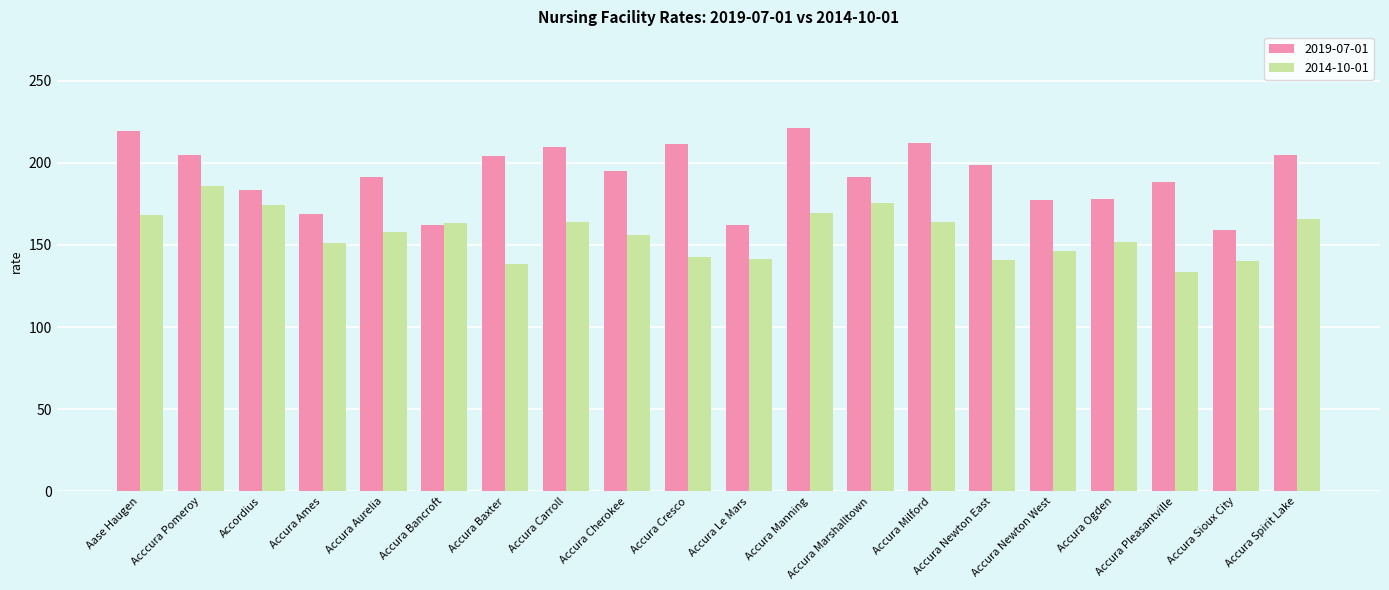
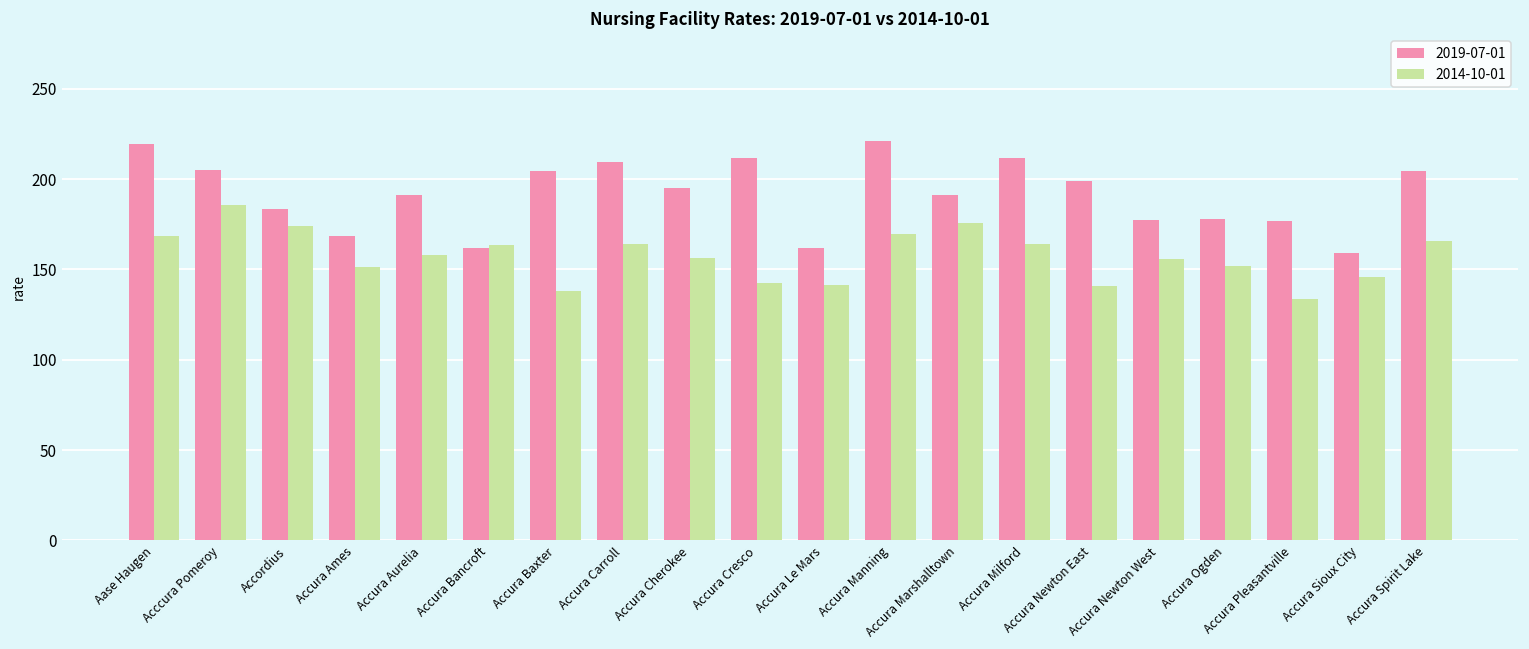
  {
    "2019-07-01": {
      "Aase Haugen": 219,
      "Acccura Pomeroy": 205,
      "Accordius": 183,
      "Accura Ames": 169,
      "Accura Aurelia": 191,
      "Accura Bancroft": 162,
      "Accura Baxter": 204,
      "Accura Carroll": 210,
      "Accura Cherokee": 195,
      "Accura Cresco": 211,
      "Accura Le Mars": 162,
      "Accura Manning": 221,
      "Accura Marshalltown": 191,
      "Accura Milford": 212,
      "Accura Newton East": 199,
      "Accura Newton West": 177,
      "Accura Ogden": 178,
-     "Accura Pleasantville": 188,
+     "Accura Pleasantville": 177,
      "Accura Sioux City": 159,
      "Accura Spirit Lake": 205
    },
    "2014-10-01": {
      "Aase Haugen": 168,
      "Acccura Pomeroy": 186,
      "Accordius": 174,
      "Accura Ames": 151,
      "Accura Aurelia": 158,
      "Accura Bancroft": 164,
      "Accura Baxter": 138,
      "Accura Carroll": 164,
      "Accura Cherokee": 156,
      "Accura Cresco": 143,
      "Accura Le Mars": 141,
      "Accura Manning": 169,
      "Accura Marshalltown": 176,
      "Accura Milford": 164,
      "Accura Newton East": 141,
-     "Accura Newton West": 147,
+     "Accura Newton West": 156,
      "Accura Ogden": 152,
      "Accura Pleasantville": 133,
-     "Accura Sioux City": 140,
+     "Accura Sioux City": 146,
      "Accura Spirit Lake": 166
    }
  }
